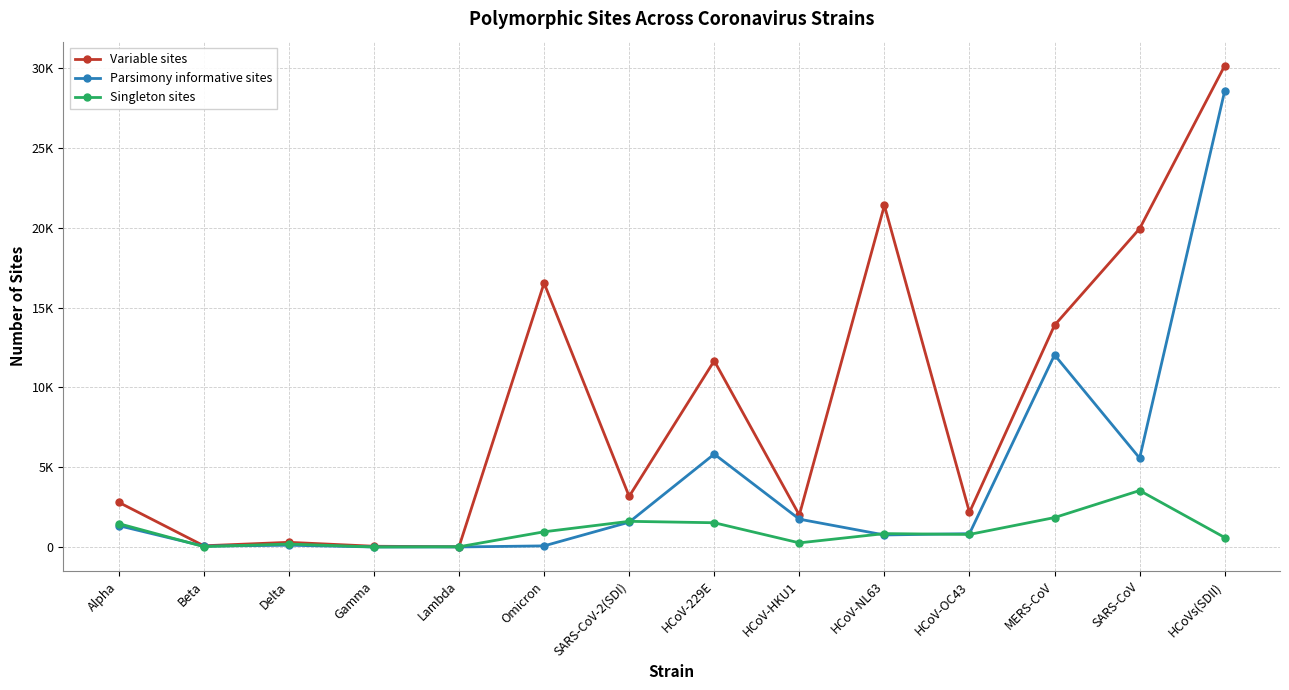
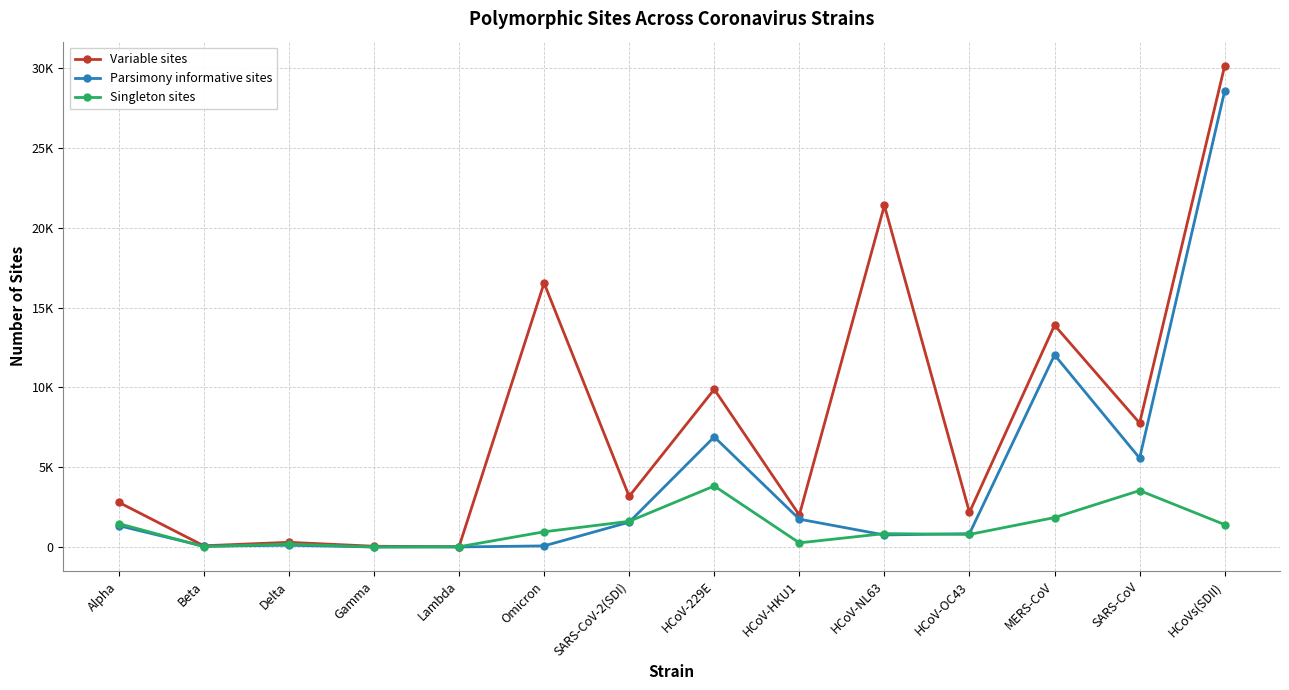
  {
    "Variable sites": {
      "Alpha": 2800,
      "Omicron": 16500,
      "SARS-CoV-2(SDI)": 3200,
-     "HCoV-229E": 11700,
+     "HCoV-229E": 9900,
      "HCoV-HKU1": 2000,
      "HCoV-NL63": 21400,
      "HCoV-OC43": 2200,
      "MERS-CoV": 13900,
-     "SARS-CoV": 20000,
+     "SARS-CoV": 7800,
      "HCoVs(SDII)": 30200
    },
    "Parsimony informative sites": {
      "Omicron": 100,
-     "HCoV-229E": 5800,
+     "HCoV-229E": 6900,
      "HCoV-HKU1": 1700,
      "MERS-CoV": 12000,
      "SARS-CoV": 5600,
      "HCoVs(SDII)": 28600
    },
    "Singleton sites": {
      "Omicron": 1000,
-     "HCoV-229E": 1500,
+     "HCoV-229E": 3800,
      "HCoV-HKU1": 300,
      "MERS-CoV": 1800,
      "SARS-CoV": 3500,
-     "HCoVs(SDII)": 600
+     "HCoVs(SDII)": 1400
    }
  }
